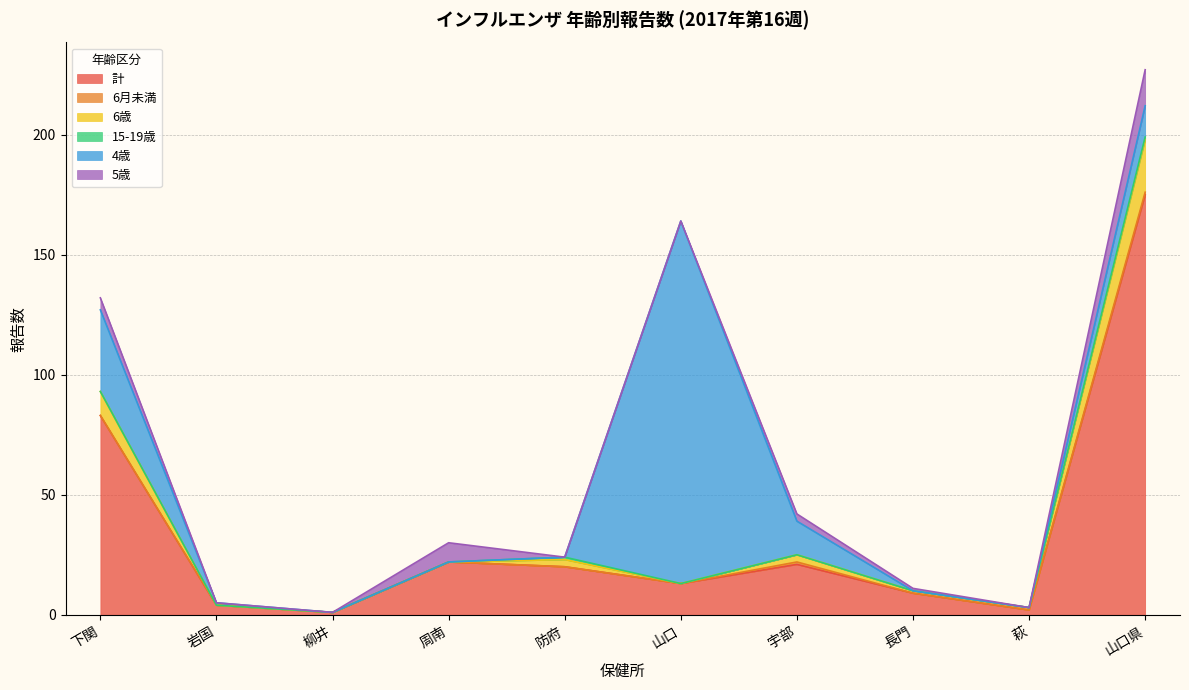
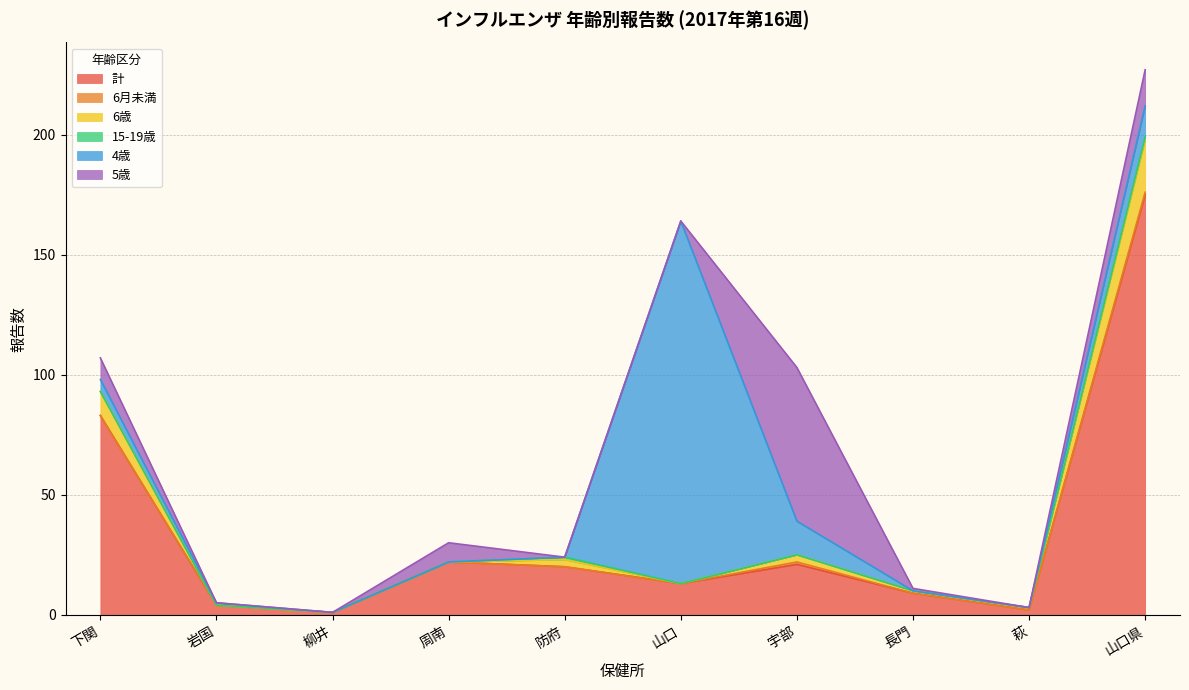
  {
    "4歳": {
-     "下関": 34,
+     "下関": 5,
      "宇部": 14,
      "山口県": 13
    },
    "5歳": {
-     "下関": 5,
+     "下関": 9,
      "周南": 8,
-     "宇部": 3,
+     "宇部": 64,
      "山口県": 15
    }
  }
